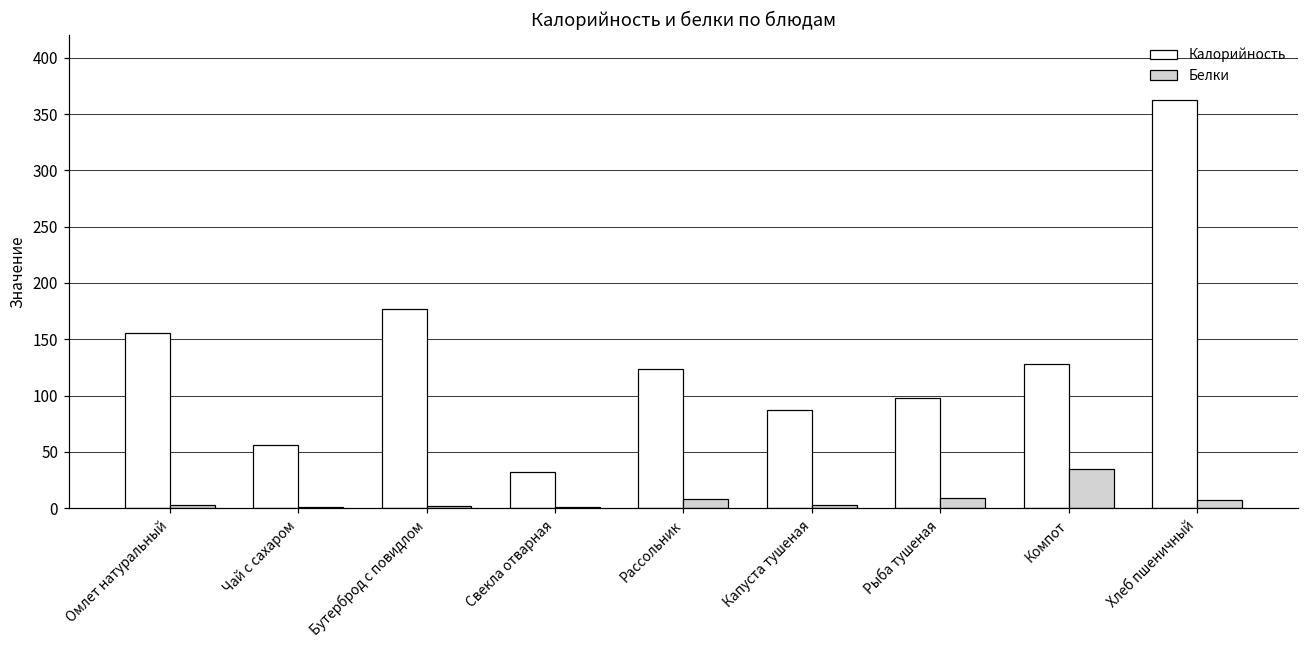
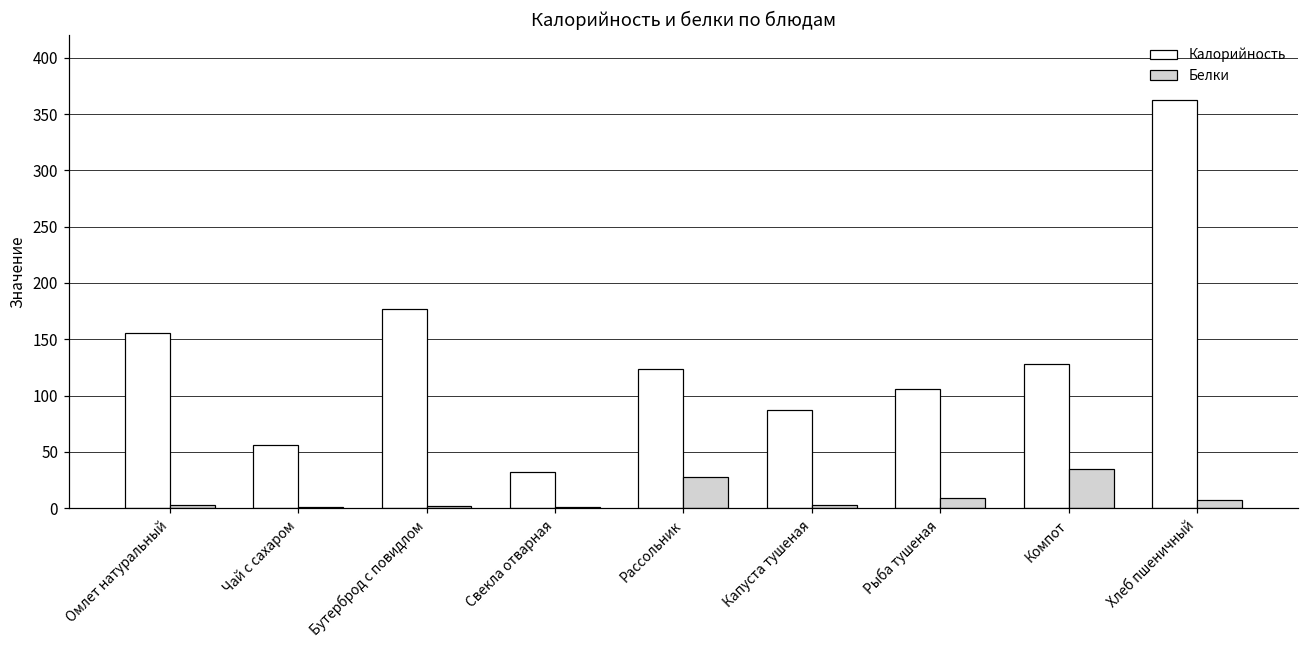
  {
    "Калорийность": {
      "Омлет натуральный": 156,
      "Чай с сахаром": 56,
      "Бутерброд с повидлом": 177,
      "Свекла отварная": 32,
      "Рассольник": 124,
      "Капуста тушеная": 87,
-     "Рыба тушеная": 98,
+     "Рыба тушеная": 106,
      "Компот": 128,
      "Хлеб пшеничный": 362
    },
    "Белки": {
      "Омлет натуральный": 3,
-     "Рассольник": 8,
+     "Рассольник": 28,
      "Капуста тушеная": 3,
      "Рыба тушеная": 9,
      "Компот": 35,
      "Хлеб пшеничный": 7
    }
  }
